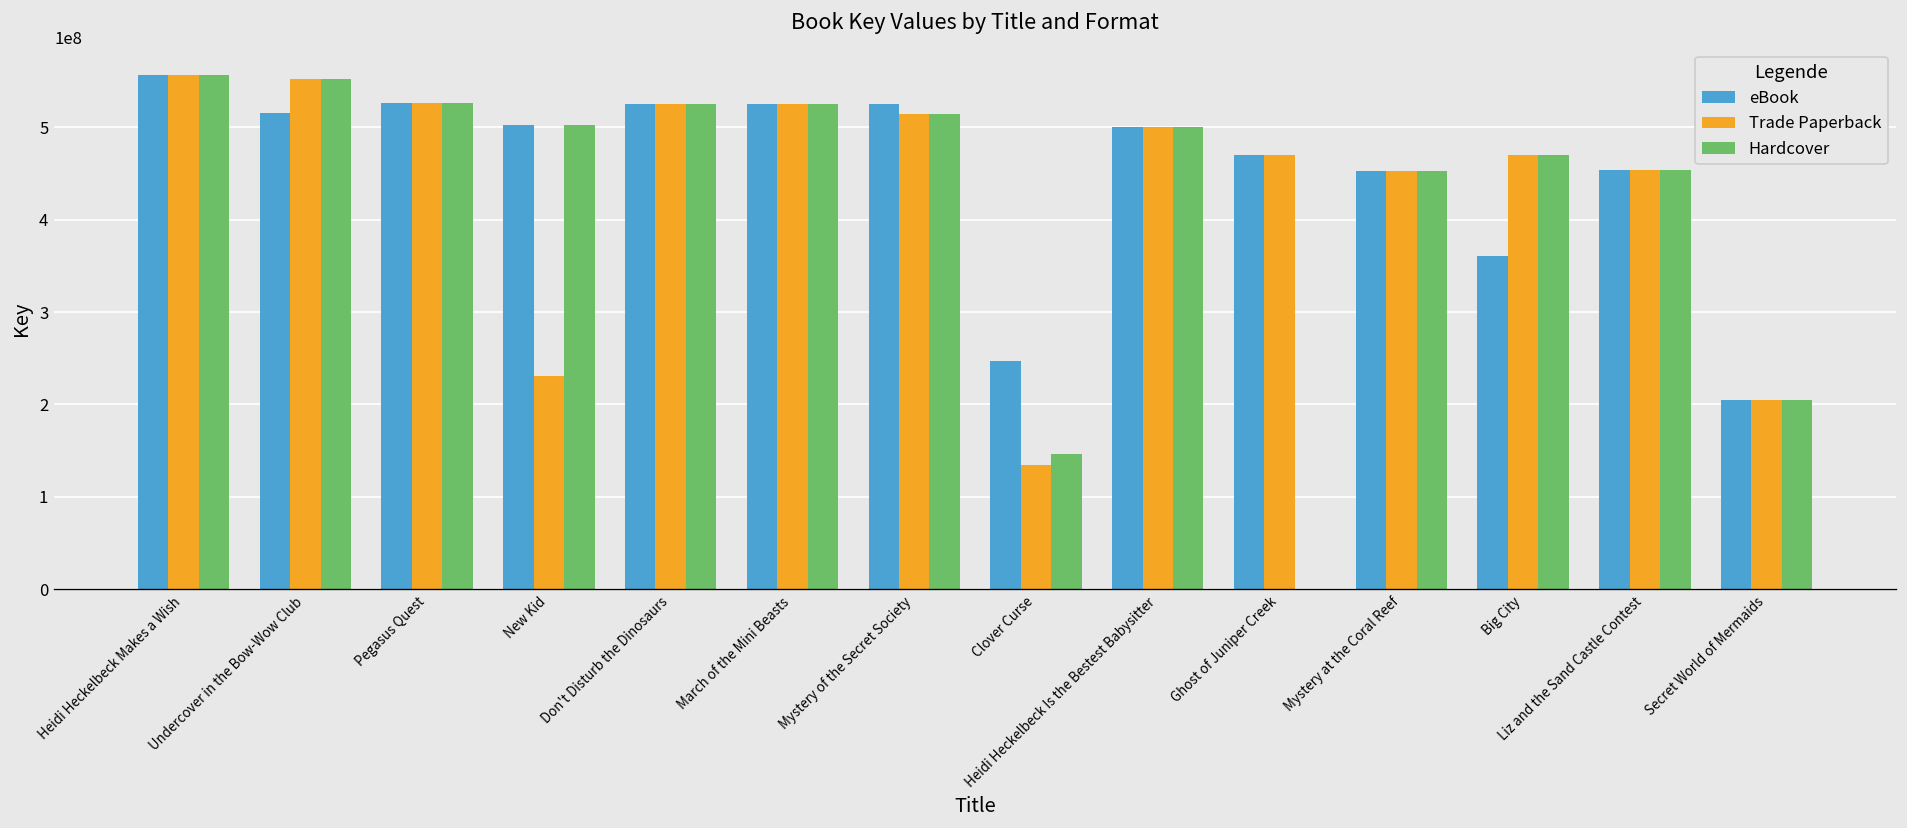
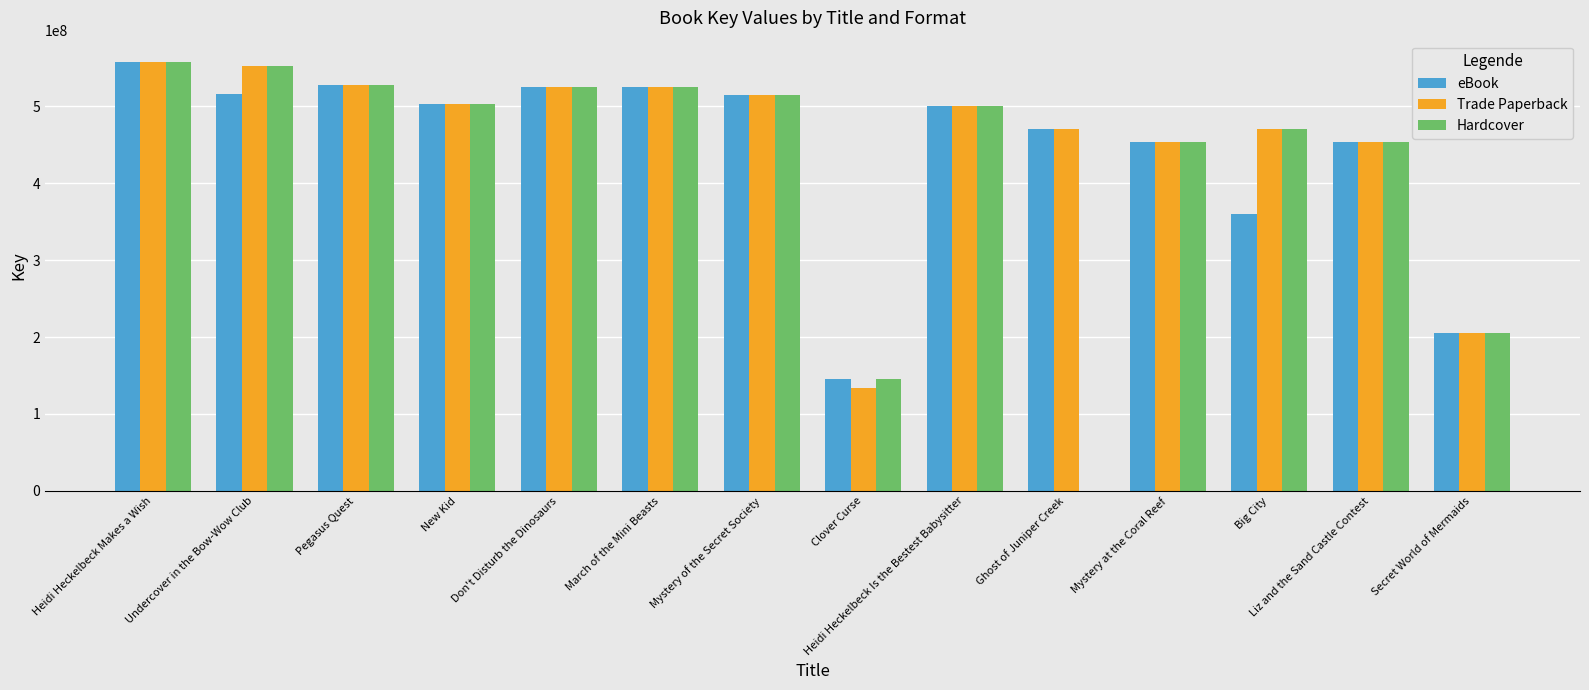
  {
    "eBook": {
      "Heidi Heckelbeck Makes a Wish": 560000000,
      "Undercover in the Bow-Wow Club": 520000000,
      "Pegasus Quest": 530000000,
      "New Kid": 500000000,
      "Don't Disturb the Dinosaurs": 530000000,
      "March of the Mini Beasts": 530000000,
-     "Mystery of the Secret Society": 520000000,
-     "Clover Curse": 250000000,
+     "Mystery of the Secret Society": 510000000,
+     "Clover Curse": 150000000,
      "Heidi Heckelbeck Is the Bestest Babysitter": 500000000,
      "Ghost of Juniper Creek": 470000000,
      "Mystery at the Coral Reef": 450000000,
      "Big City": 360000000,
      "Liz and the Sand Castle Contest": 450000000,
      "Secret World of Mermaids": 200000000
    },
    "Trade Paperback": {
      "Heidi Heckelbeck Makes a Wish": 560000000,
      "Undercover in the Bow-Wow Club": 550000000,
      "Pegasus Quest": 530000000,
-     "New Kid": 230000000,
+     "New Kid": 500000000,
      "Don't Disturb the Dinosaurs": 530000000,
      "March of the Mini Beasts": 530000000,
      "Mystery of the Secret Society": 510000000,
      "Clover Curse": 130000000,
      "Heidi Heckelbeck Is the Bestest Babysitter": 500000000,
      "Ghost of Juniper Creek": 470000000,
      "Mystery at the Coral Reef": 450000000,
      "Big City": 470000000,
      "Liz and the Sand Castle Contest": 450000000,
      "Secret World of Mermaids": 200000000
    },
    "Hardcover": {
      "Heidi Heckelbeck Makes a Wish": 560000000,
      "Undercover in the Bow-Wow Club": 550000000,
      "Pegasus Quest": 530000000,
      "New Kid": 500000000,
      "Don't Disturb the Dinosaurs": 530000000,
      "March of the Mini Beasts": 530000000,
      "Mystery of the Secret Society": 510000000,
      "Clover Curse": 150000000,
      "Heidi Heckelbeck Is the Bestest Babysitter": 500000000,
      "Ghost of Juniper Creek": 0,
      "Mystery at the Coral Reef": 450000000,
      "Big City": 470000000,
      "Liz and the Sand Castle Contest": 450000000,
      "Secret World of Mermaids": 200000000
    }
  }
